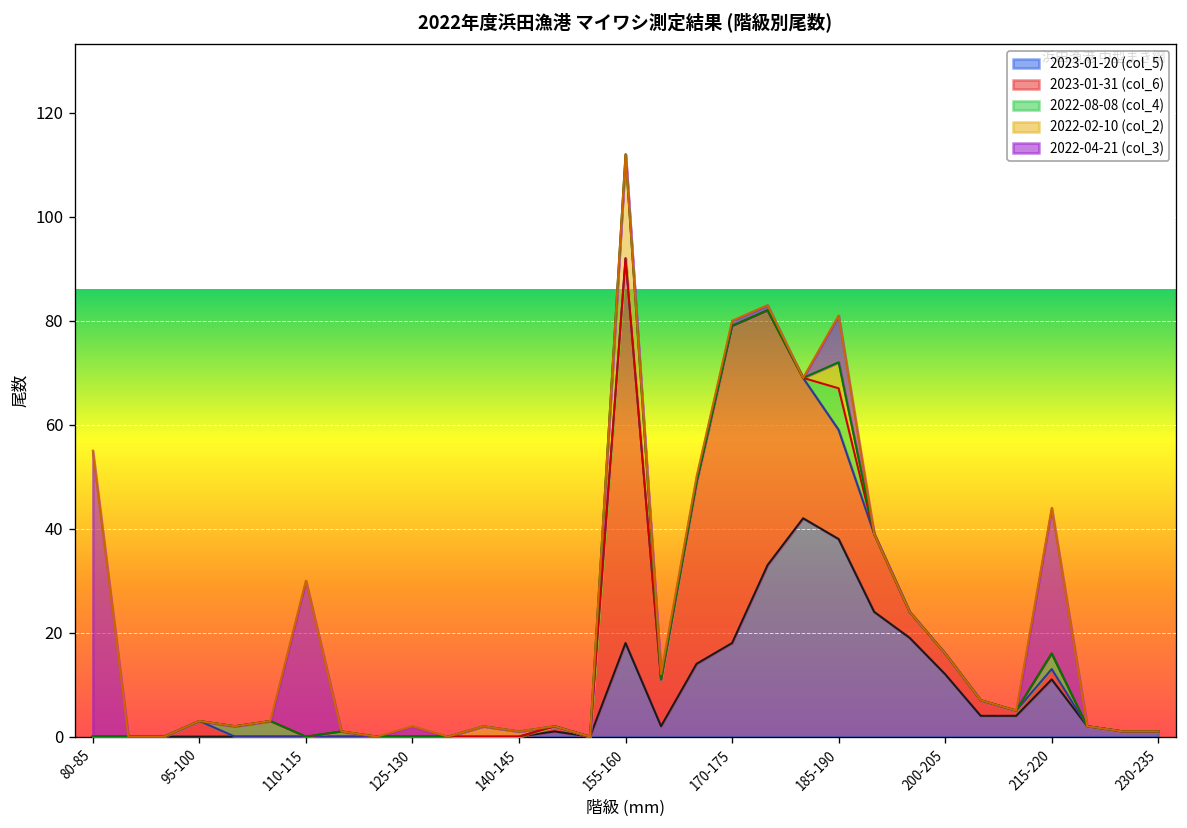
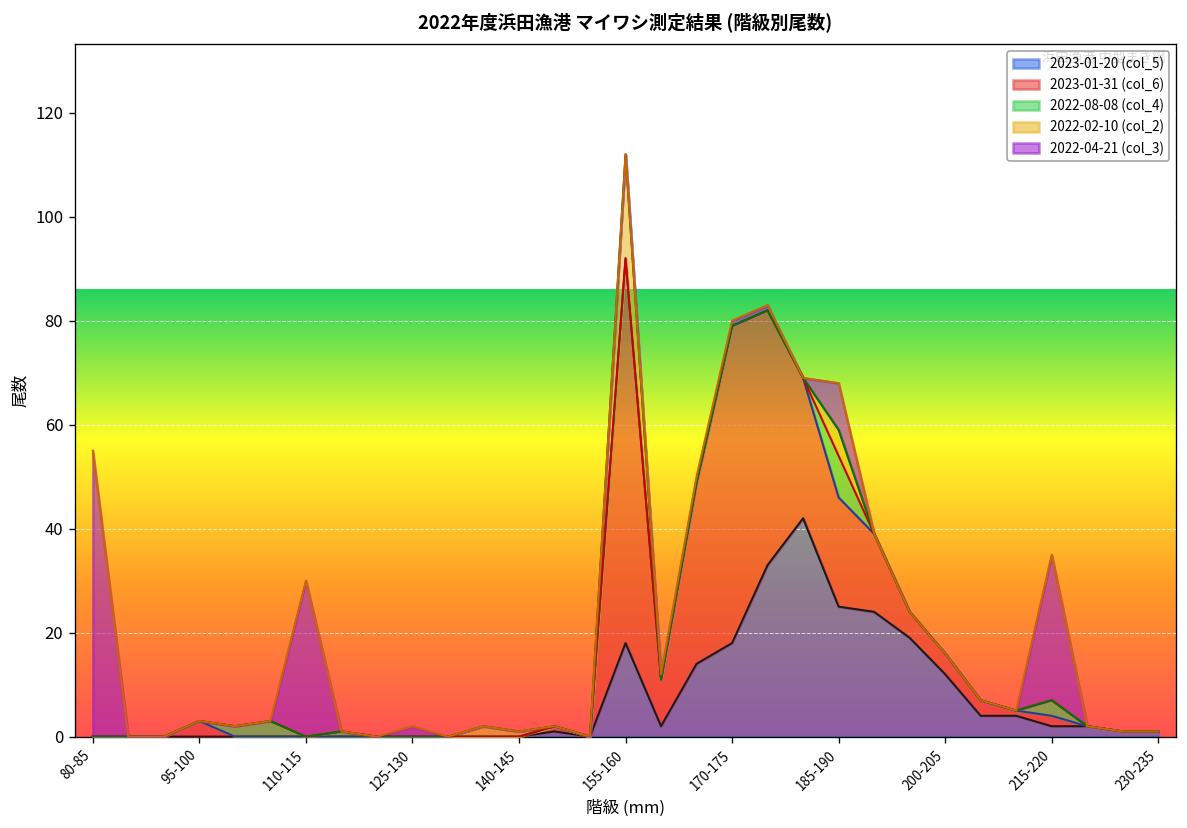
  {
    "2023-01-20 (col_5)": {
      "95-100": 0,
      "155-160": 18,
      "170-175": 18,
-     "185-190": 38,
+     "185-190": 25,
      "200-205": 12,
-     "215-220": 11
+     "215-220": 2
    },
    "2023-01-31 (col_6)": {
      "185-190": 21,
      "215-220": 2
    },
    "2022-08-08 (col_4)": {
      "185-190": 8
    },
    "2022-02-10 (col_2)": {
      "185-190": 5
    },
    "2022-04-21 (col_3)": {
      "80-85": 55,
      "110-115": 30,
      "125-130": 2,
      "170-175": 1,
      "185-190": 9,
      "215-220": 28
    }
  }
